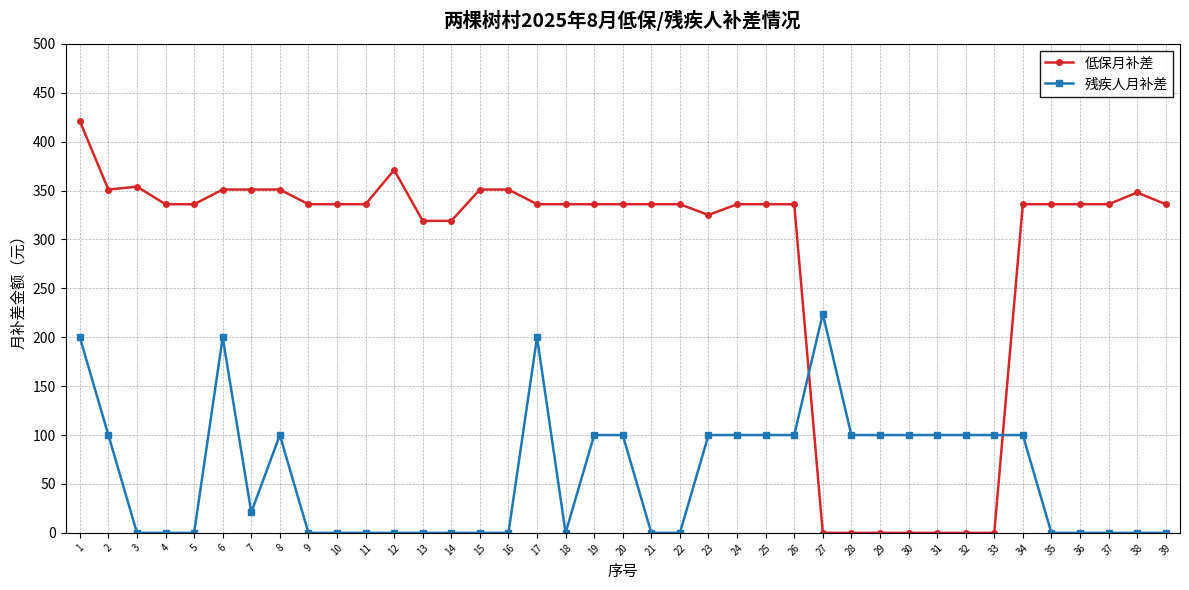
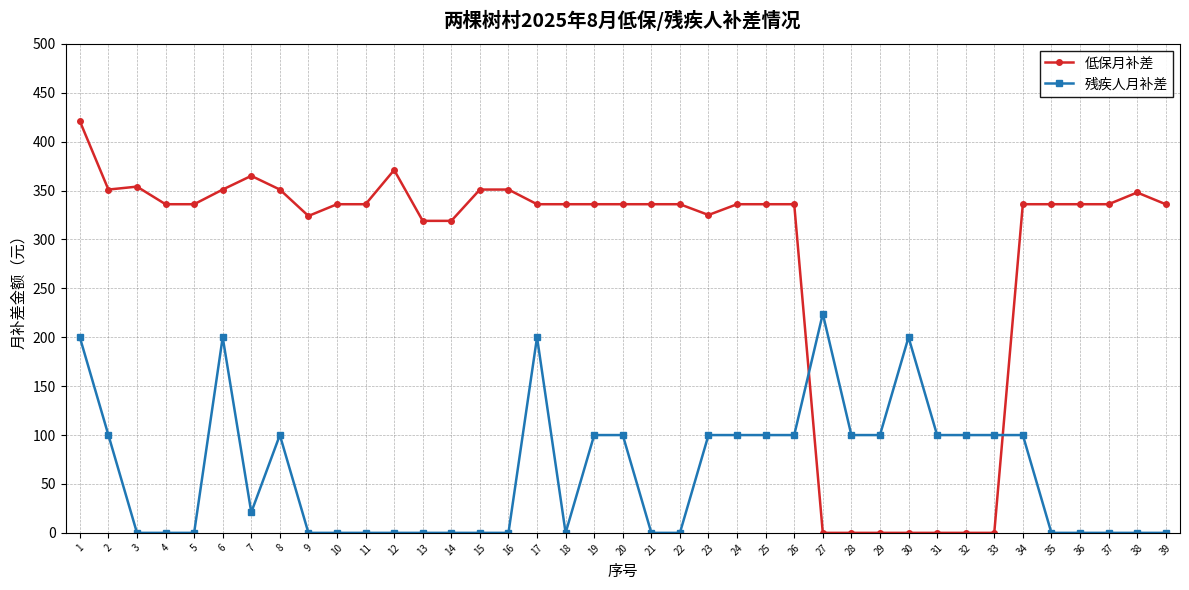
  {
    "低保月补差": {
      "1": 420,
      "2": 350,
      "3": 350,
      "4": 340,
      "5": 340,
      "6": 350,
-     "7": 350,
+     "7": 370,
      "8": 350,
-     "9": 340,
+     "9": 320,
      "10": 340,
      "11": 340,
      "12": 370,
      "13": 320,
      "14": 320,
      "15": 350,
      "16": 350,
      "17": 340,
      "18": 340,
      "19": 340,
      "20": 340,
      "21": 340,
      "22": 340,
      "23": 330,
      "24": 340,
      "25": 340,
      "26": 340,
      "27": 0,
      "28": 0,
      "29": 0,
      "30": 0,
      "31": 0,
      "32": 0,
      "33": 0,
      "34": 340,
      "35": 340,
      "36": 340,
      "37": 340,
      "38": 350,
      "39": 340
    },
    "残疾人月补差": {
      "1": 200,
      "2": 100,
      "3": 0,
      "4": 0,
      "5": 0,
      "6": 200,
      "7": 20,
      "8": 100,
      "9": 0,
      "10": 0,
      "11": 0,
      "12": 0,
      "13": 0,
      "14": 0,
      "15": 0,
      "16": 0,
      "17": 200,
      "18": 0,
      "19": 100,
      "20": 100,
      "21": 0,
      "22": 0,
      "23": 100,
      "24": 100,
      "25": 100,
      "26": 100,
      "27": 220,
      "28": 100,
      "29": 100,
-     "30": 100,
+     "30": 200,
      "31": 100,
      "32": 100,
      "33": 100,
      "34": 100,
      "35": 0,
      "36": 0,
      "37": 0,
      "38": 0,
      "39": 0
    }
  }
